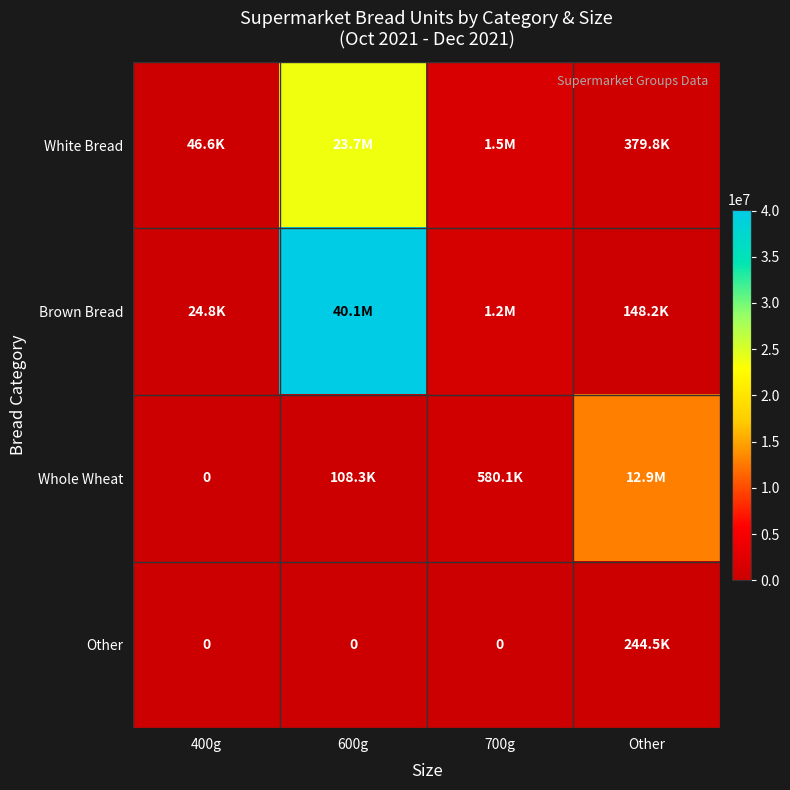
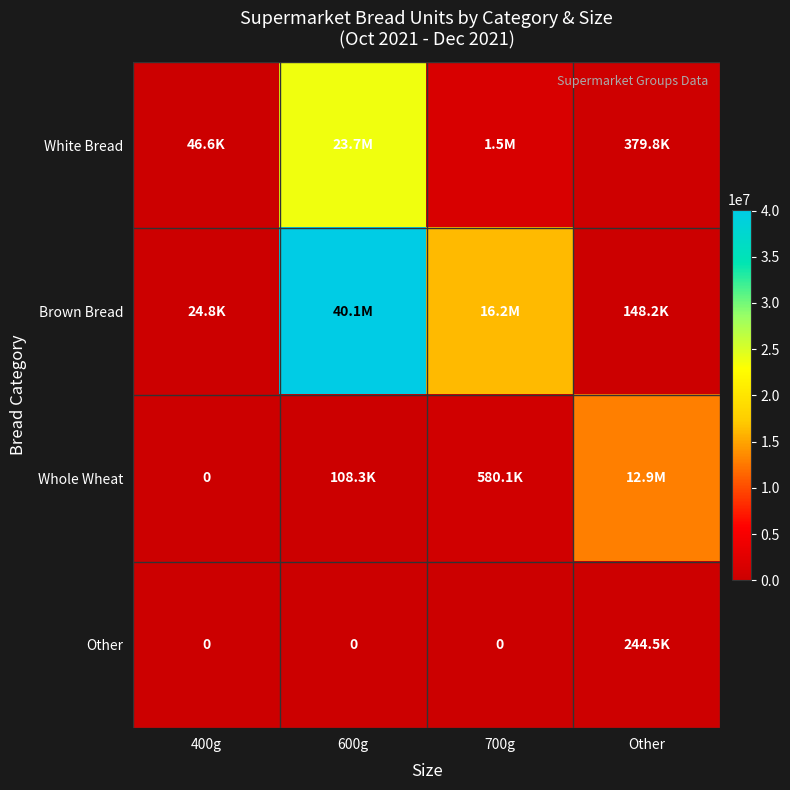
  {
    "White Bread": {
      "400g": "46.6K",
      "600g": "23.7M",
      "700g": "1.5M"
    },
    "Brown Bread": {
      "400g": "24.8K",
      "600g": "40.1M",
-     "700g": "1.2M",
+     "700g": "16.2M",
      "Other": "148.2K"
    },
    "Whole Wheat": {
      "400g": "0",
      "600g": "108.3K",
      "700g": "580.1K",
      "Other": "12.9M"
    },
    "Other": {
      "400g": "0",
      "600g": "0",
      "700g": "0",
      "Other": "244.5K"
    }
  }
